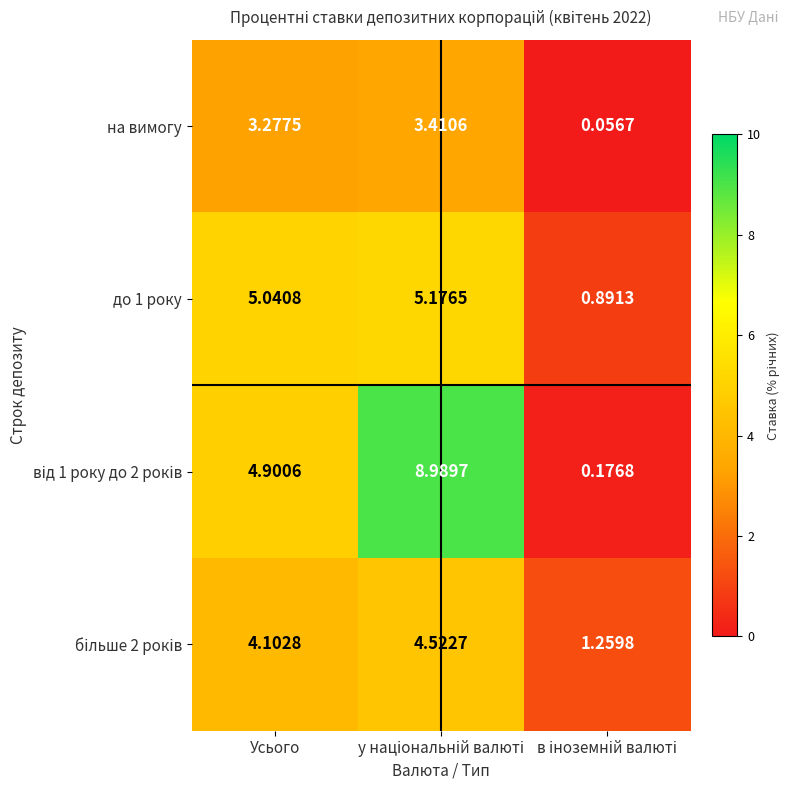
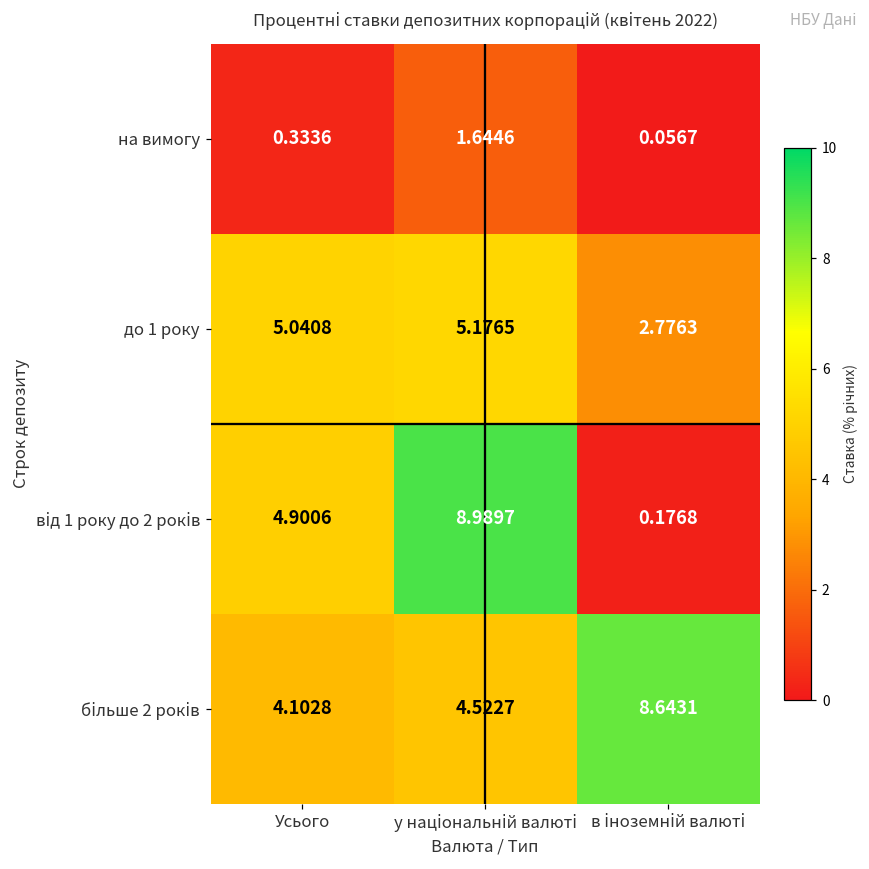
  {
    "на вимогу": {
-     "Усього": 3.2775,
-     "у національній валюті": 3.4106,
+     "Усього": 0.3336,
+     "у національній валюті": 1.6446,
      "в іноземній валюті": 0.0567
    },
    "до 1 року": {
      "Усього": 5.0408,
      "у національній валюті": 5.1765,
-     "в іноземній валюті": 0.8913
+     "в іноземній валюті": 2.7763
    },
    "від 1 року до 2 років": {
      "Усього": 4.9006,
      "у національній валюті": 8.9897,
      "в іноземній валюті": 0.1768
    },
    "більше 2 років": {
      "Усього": 4.1028,
      "у національній валюті": 4.5227,
-     "в іноземній валюті": 1.2598
+     "в іноземній валюті": 8.6431
    }
  }
